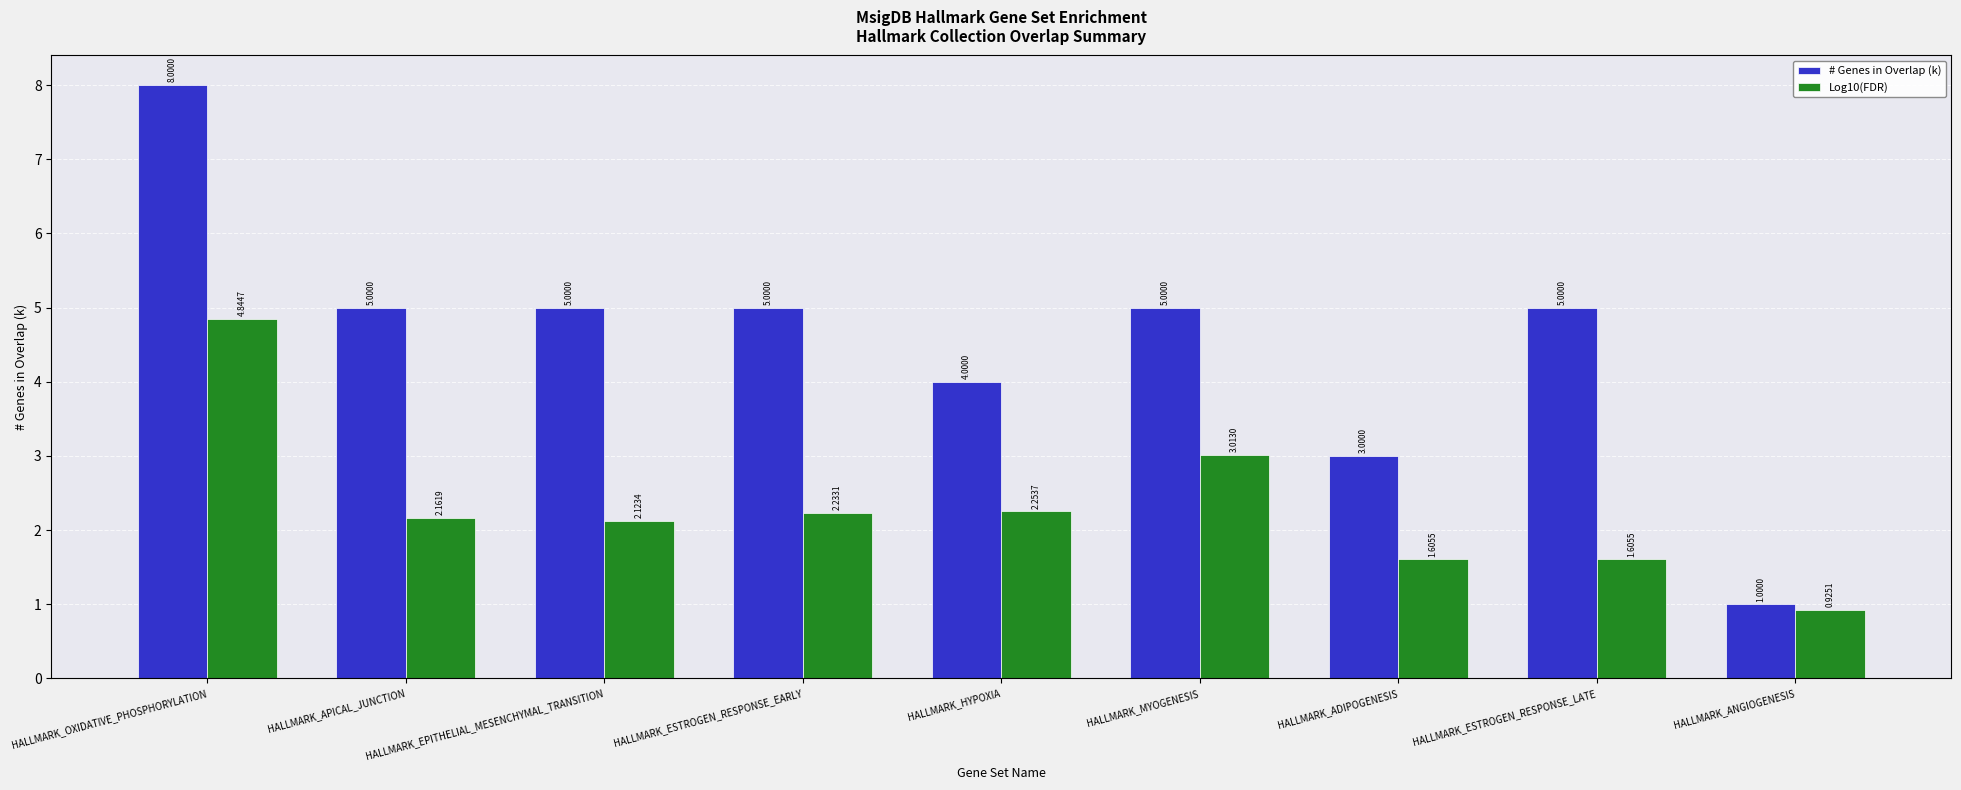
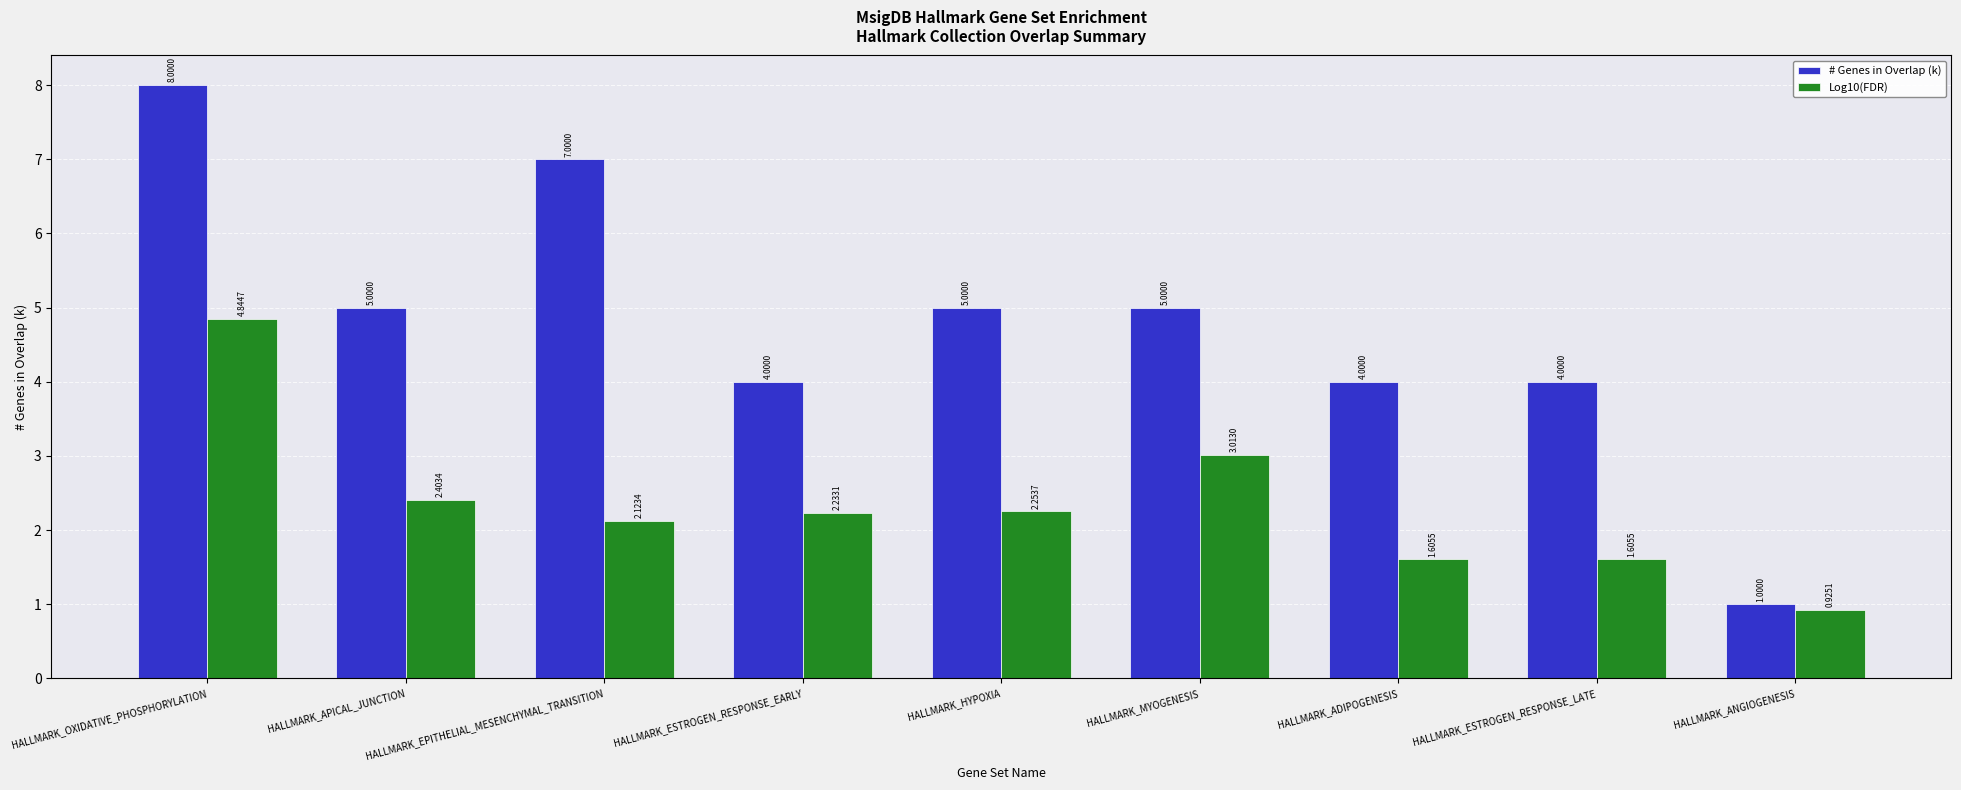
  {
    "# Genes in Overlap (k)": {
      "HALLMARK_OXIDATIVE_PHOSPHORYLATION": 8.0000,
      "HALLMARK_APICAL_JUNCTION": 5.0000,
-     "HALLMARK_EPITHELIAL_MESENCHYMAL_TRANSITION": 5.0000,
-     "HALLMARK_ESTROGEN_RESPONSE_EARLY": 5.0000,
-     "HALLMARK_HYPOXIA": 4.0000,
+     "HALLMARK_EPITHELIAL_MESENCHYMAL_TRANSITION": 7.0000,
+     "HALLMARK_ESTROGEN_RESPONSE_EARLY": 4.0000,
+     "HALLMARK_HYPOXIA": 5.0000,
      "HALLMARK_MYOGENESIS": 5.0000,
-     "HALLMARK_ADIPOGENESIS": 3.0000,
-     "HALLMARK_ESTROGEN_RESPONSE_LATE": 5.0000,
+     "HALLMARK_ADIPOGENESIS": 4.0000,
+     "HALLMARK_ESTROGEN_RESPONSE_LATE": 4.0000,
      "HALLMARK_ANGIOGENESIS": 1.0000
    },
    "Log10(FDR)": {
      "HALLMARK_OXIDATIVE_PHOSPHORYLATION": 4.8447,
-     "HALLMARK_APICAL_JUNCTION": 2.1619,
+     "HALLMARK_APICAL_JUNCTION": 2.4034,
      "HALLMARK_EPITHELIAL_MESENCHYMAL_TRANSITION": 2.1234,
      "HALLMARK_ESTROGEN_RESPONSE_EARLY": 2.2331,
      "HALLMARK_HYPOXIA": 2.2537,
      "HALLMARK_MYOGENESIS": 3.0130,
      "HALLMARK_ADIPOGENESIS": 1.6055,
      "HALLMARK_ESTROGEN_RESPONSE_LATE": 1.6055,
      "HALLMARK_ANGIOGENESIS": 0.9251
    }
  }
